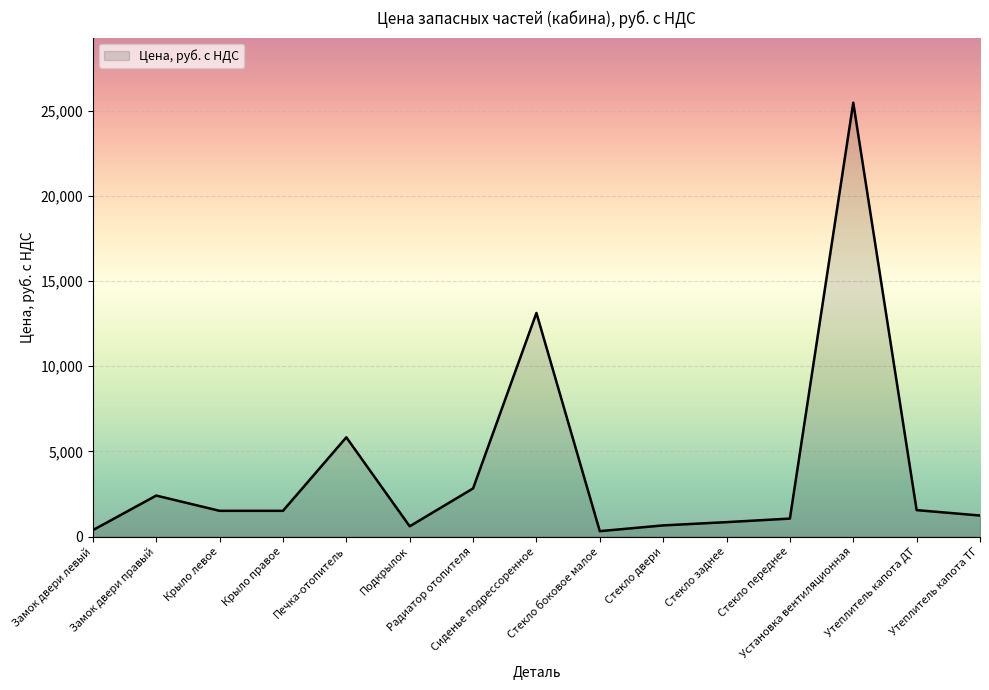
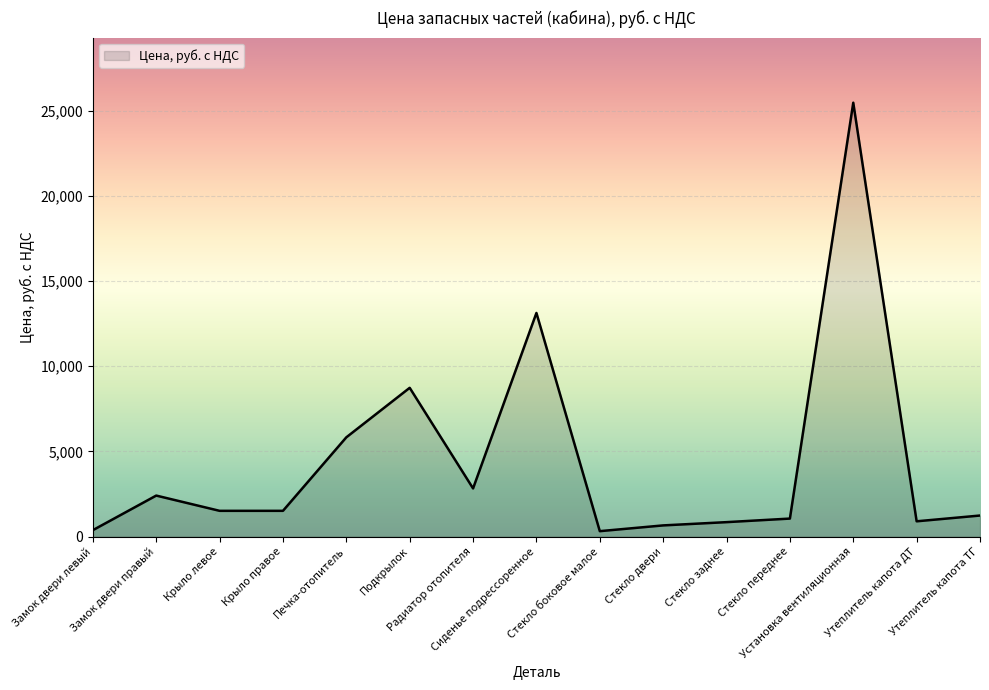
  {
    "Замок двери левый": "400",
    "Замок двери правый": "2,400",
    "Крыло левое": "1,500",
    "Крыло правое": "1,500",
    "Печка-отопитель": "5,800",
-   "Подкрылок": "600",
+   "Подкрылок": "8,700",
    "Радиатор отопителя": "2,800",
    "Сиденье подрессоренное": "13,100",
    "Стекло боковое малое": "300",
    "Стекло двери": "700",
    "Стекло заднее": "900",
    "Стекло переднее": "1,100",
    "Установка вентиляционная": "25,500",
-   "Утеплитель капота ДТ": "1,600",
+   "Утеплитель капота ДТ": "900",
    "Утеплитель капота ТГ": "1,200"
  }
